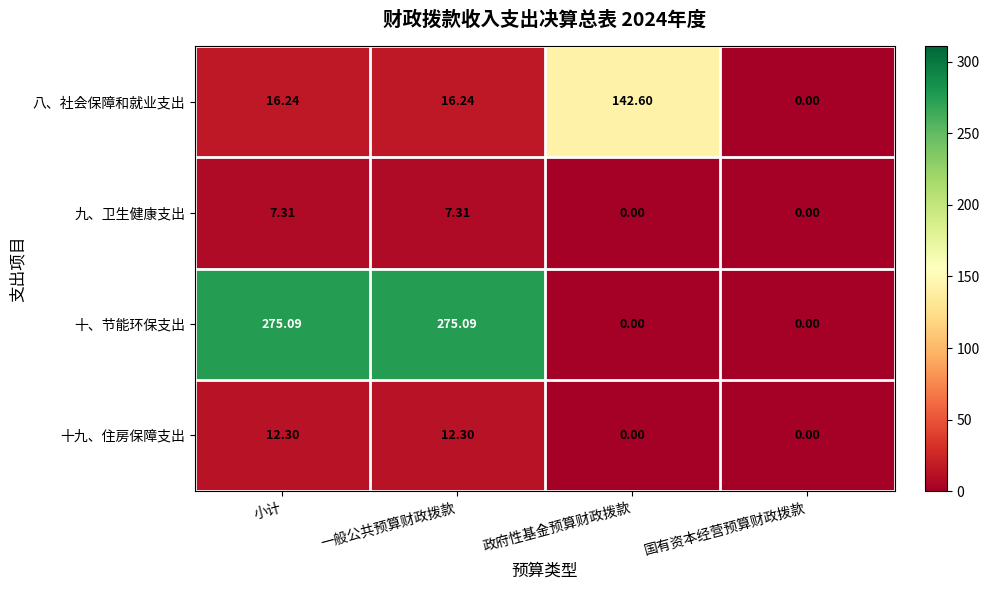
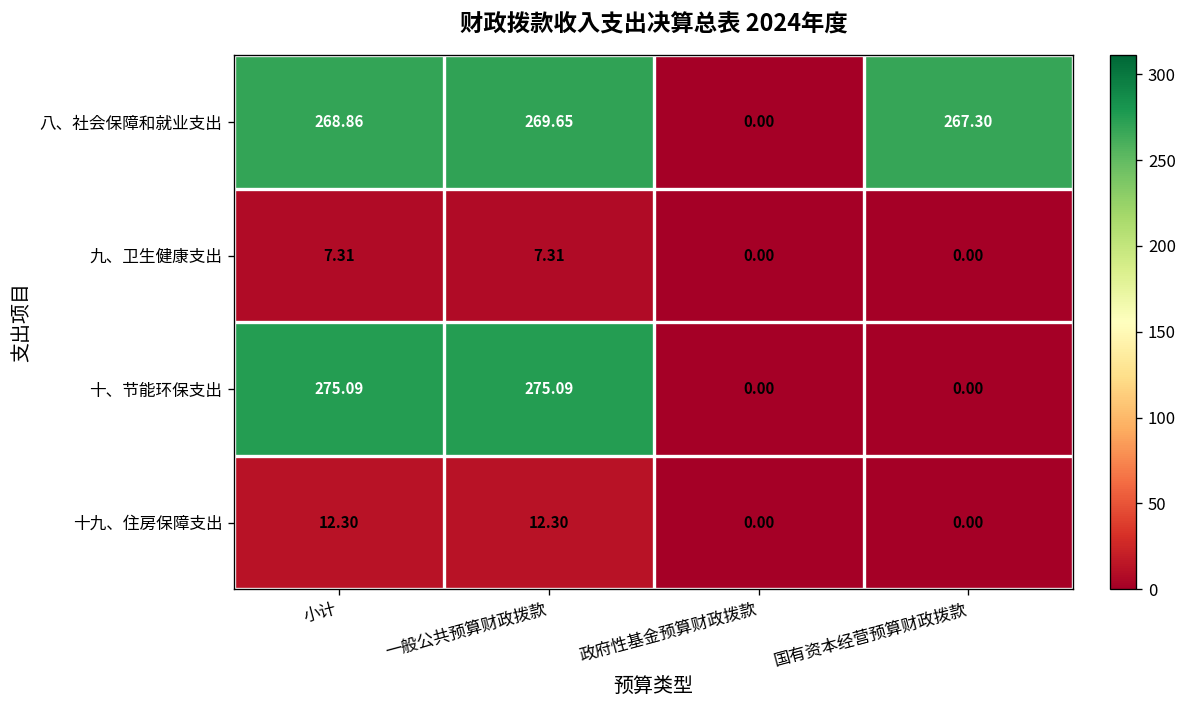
  {
    "八、社会保障和就业支出": {
-     "小计": 16.24,
-     "一般公共预算财政拨款": 16.24,
-     "政府性基金预算财政拨款": 142.60,
-     "国有资本经营预算财政拨款": 0.00
+     "小计": 268.86,
+     "一般公共预算财政拨款": 269.65,
+     "政府性基金预算财政拨款": 0.00,
+     "国有资本经营预算财政拨款": 267.30
    },
    "九、卫生健康支出": {
      "小计": 7.31,
      "一般公共预算财政拨款": 7.31,
      "政府性基金预算财政拨款": 0.00,
      "国有资本经营预算财政拨款": 0.00
    },
    "十、节能环保支出": {
      "小计": 275.09,
      "一般公共预算财政拨款": 275.09,
      "政府性基金预算财政拨款": 0.00,
      "国有资本经营预算财政拨款": 0.00
    },
    "十九、住房保障支出": {
      "小计": 12.30,
      "一般公共预算财政拨款": 12.30,
      "政府性基金预算财政拨款": 0.00,
      "国有资本经营预算财政拨款": 0.00
    }
  }
